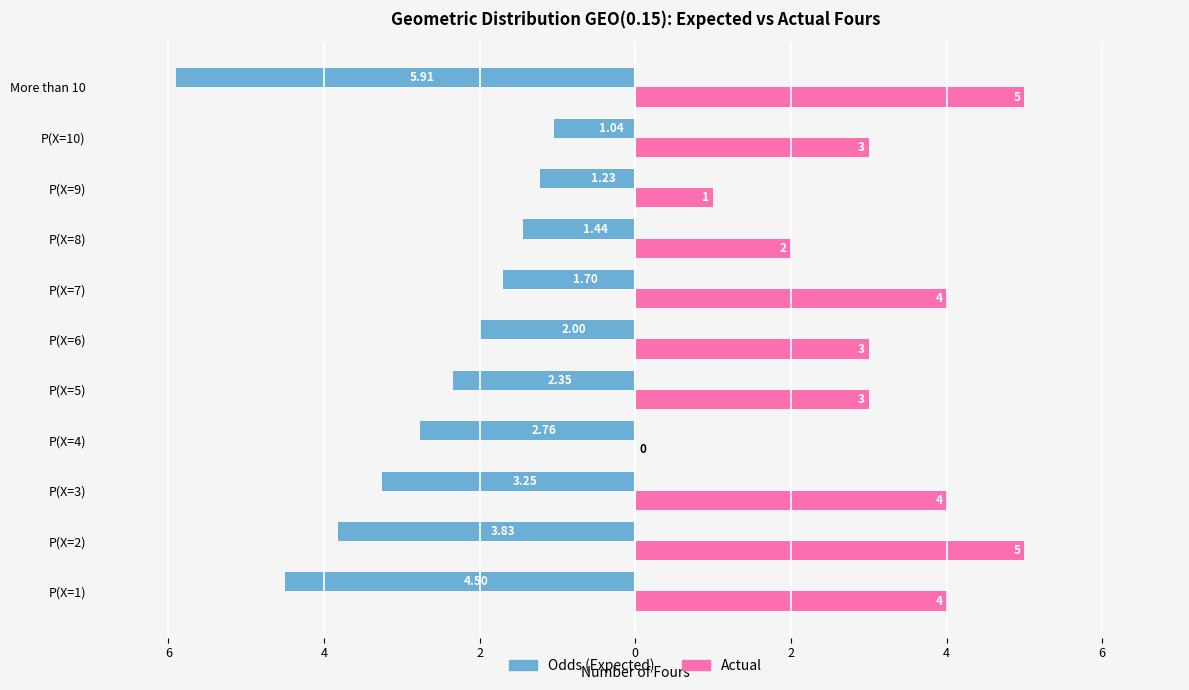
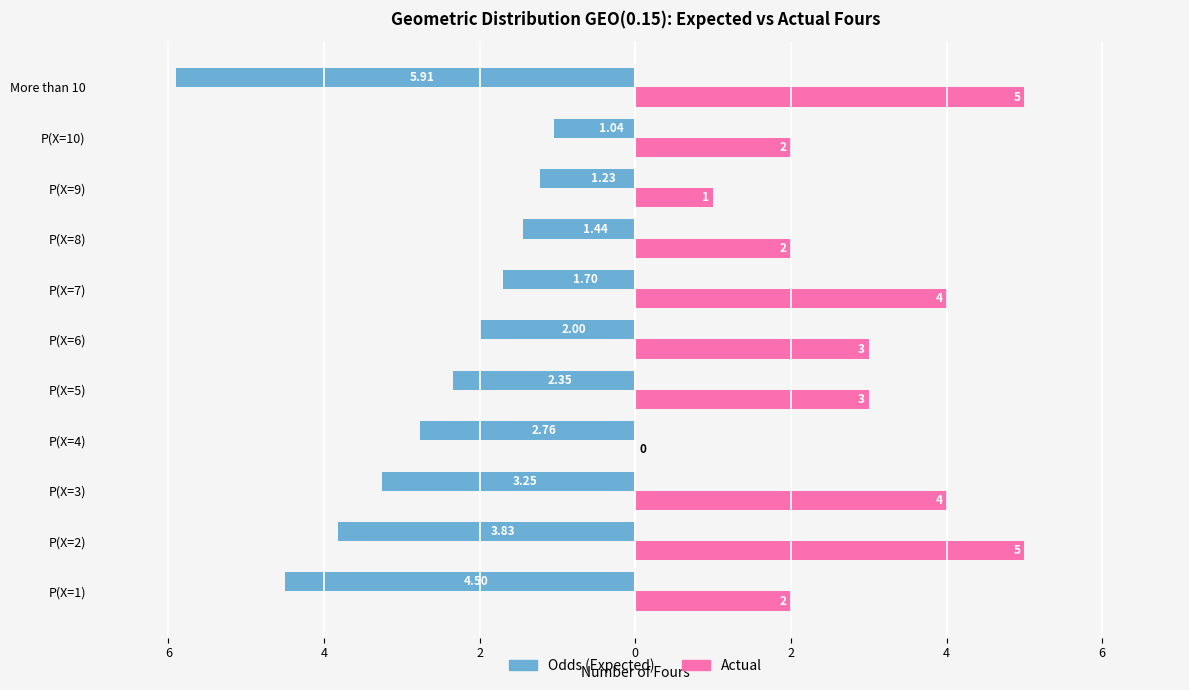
  {
    "Actual": {
      "More than 10": 5,
-     "P(X=10)": 3,
+     "P(X=10)": 2,
      "P(X=9)": 1,
      "P(X=8)": 2,
      "P(X=7)": 4,
      "P(X=6)": 3,
      "P(X=5)": 3,
      "P(X=4)": 0,
      "P(X=3)": 4,
      "P(X=2)": 5,
-     "P(X=1)": 4
+     "P(X=1)": 2
    }
  }
